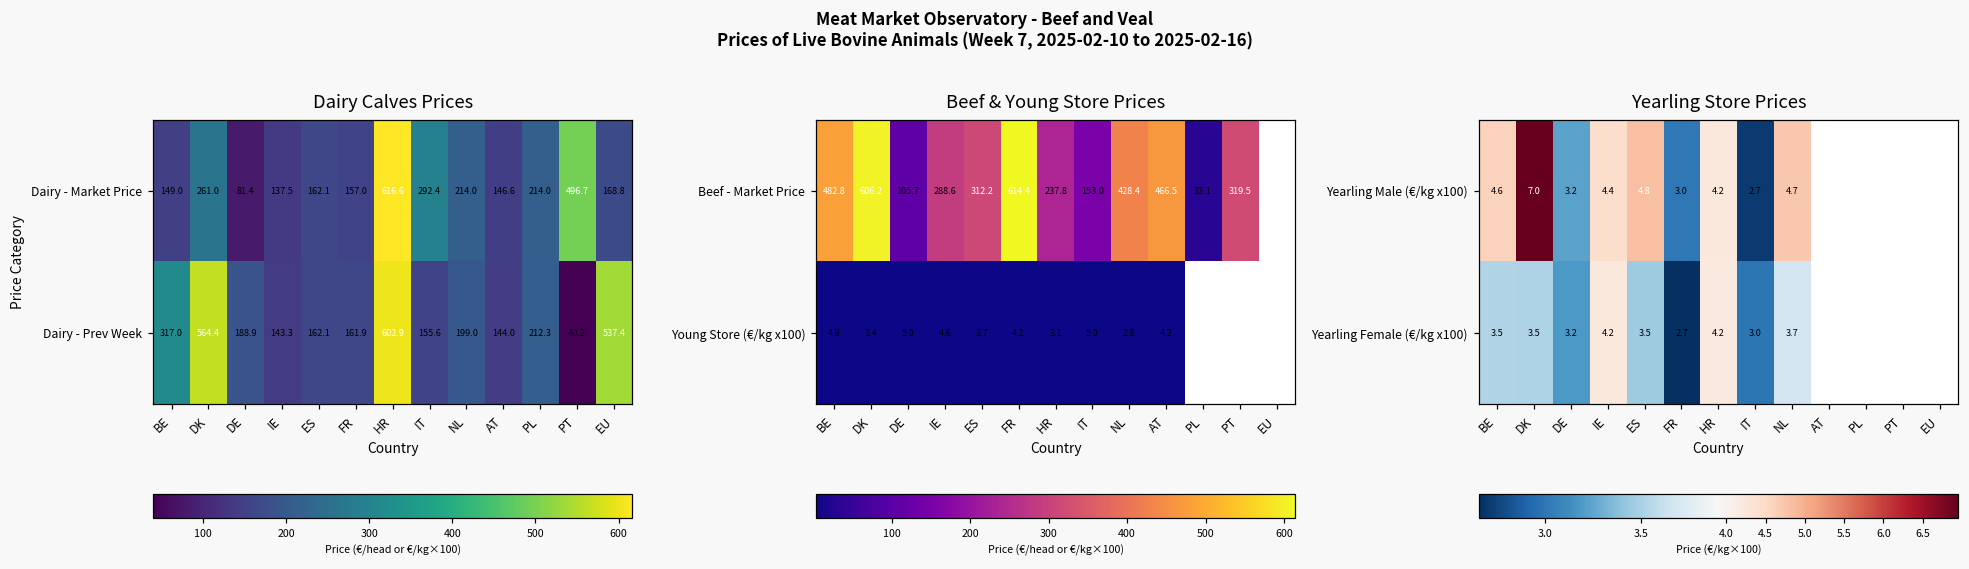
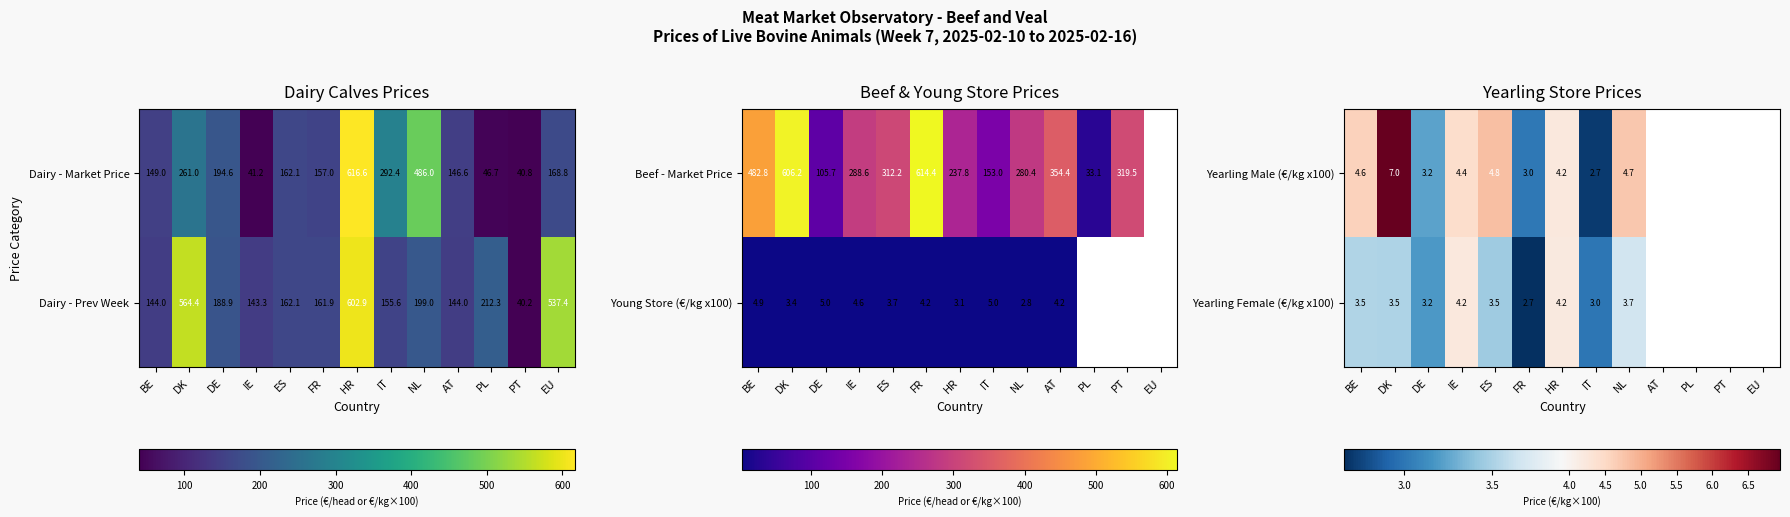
  {
    "Dairy Calves Prices": {
      "Dairy - Market Price": {
        "BE": 149.0,
        "DK": 261.0,
-       "DE": 81.4,
-       "IE": 137.5,
+       "DE": 194.6,
+       "IE": 41.2,
        "ES": 162.1,
        "FR": 157.0,
        "HR": 616.6,
        "IT": 292.4,
-       "NL": 214.0,
+       "NL": 486.0,
        "AT": 146.6,
-       "PL": 214.0,
-       "PT": 496.7,
+       "PL": 46.7,
+       "PT": 40.8,
        "EU": 168.8
      },
      "Dairy - Prev Week": {
-       "BE": 317.0,
+       "BE": 144.0,
        "DK": 564.4,
        "DE": 188.9,
        "IE": 143.3,
        "ES": 162.1,
        "FR": 161.9,
        "HR": 602.9,
        "IT": 155.6,
        "NL": 199.0,
        "AT": 144.0,
        "PL": 212.3,
        "PT": 40.2,
        "EU": 537.4
      }
    },
    "Beef & Young Store Prices": {
      "Beef - Market Price": {
        "BE": 482.8,
        "DK": 606.2,
        "DE": 105.7,
        "IE": 288.6,
        "ES": 312.2,
        "FR": 614.4,
        "HR": 237.8,
        "IT": 153.0,
-       "NL": 428.4,
-       "AT": 466.5,
+       "NL": 280.4,
+       "AT": 354.4,
        "PL": 33.1,
        "PT": 319.5
      },
      "Young Store (€/kg x100)": {
        "BE": 4.9,
        "DK": 3.4,
        "DE": 5.0,
        "IE": 4.6,
        "ES": 3.7,
        "FR": 4.2,
        "HR": 3.1,
        "IT": 5.0,
        "NL": 2.8,
        "AT": 4.2
      }
    },
    "Yearling Store Prices": {
      "Yearling Male (€/kg x100)": {
        "BE": 4.6,
        "DK": 7.0,
        "DE": 3.2,
        "IE": 4.4,
        "ES": 4.8,
        "FR": 3.0,
        "HR": 4.2,
        "IT": 2.7,
        "NL": 4.7
      },
      "Yearling Female (€/kg x100)": {
        "BE": 3.5,
        "DK": 3.5,
        "DE": 3.2,
        "IE": 4.2,
        "ES": 3.5,
        "FR": 2.7,
        "HR": 4.2,
        "IT": 3.0,
        "NL": 3.7
      }
    }
  }
